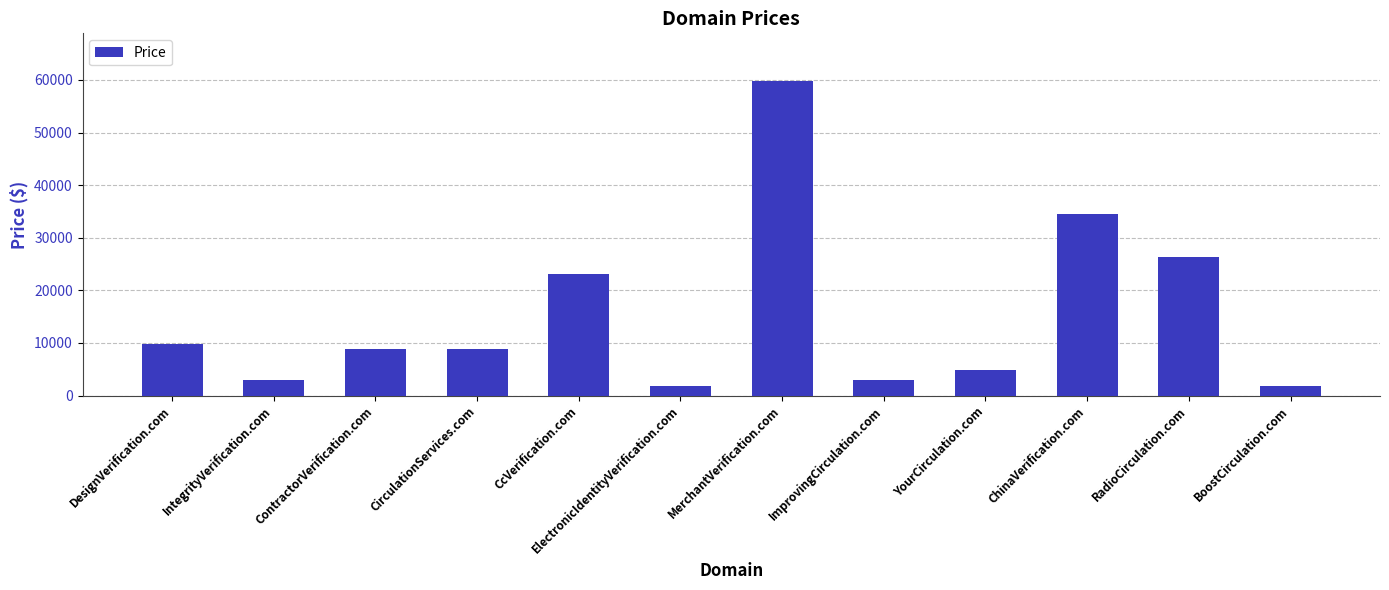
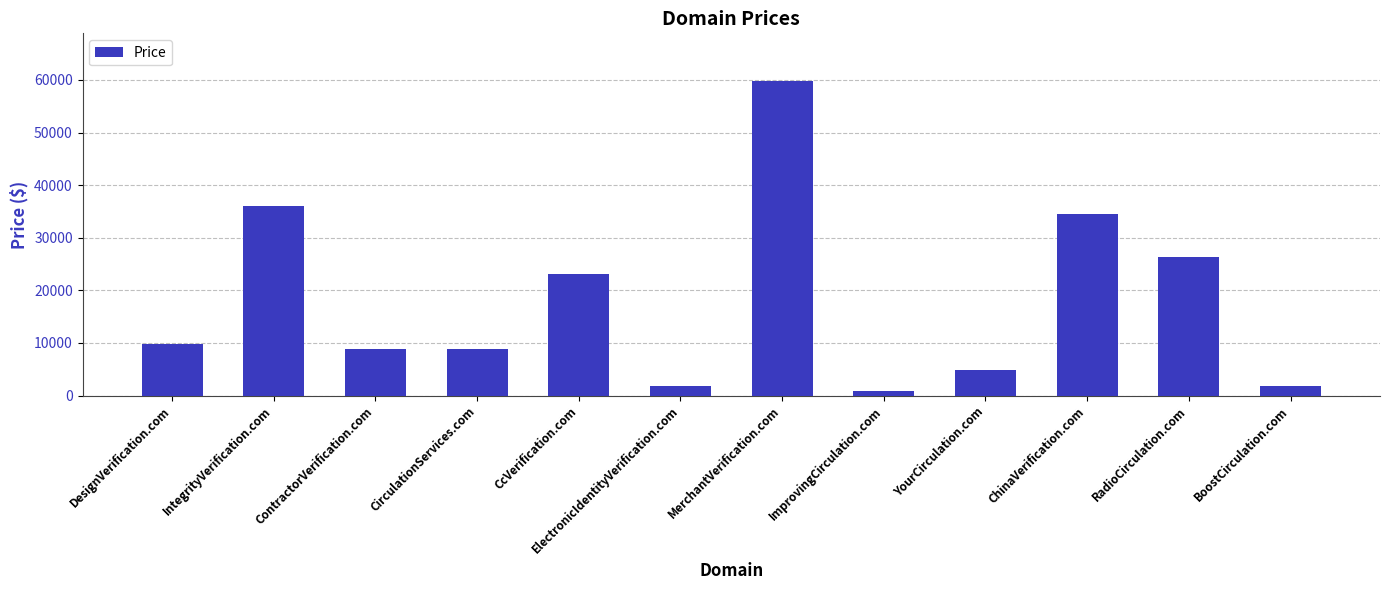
  {
    "DesignVerification.com": 10000,
-   "IntegrityVerification.com": 3000,
+   "IntegrityVerification.com": 36000,
    "ContractorVerification.com": 9000,
    "CirculationServices.com": 9000,
    "CcVerification.com": 23000,
    "ElectronicIdentityVerification.com": 2000,
    "MerchantVerification.com": 60000,
-   "ImprovingCirculation.com": 3000,
+   "ImprovingCirculation.com": 1000,
    "YourCirculation.com": 5000,
    "ChinaVerification.com": 34000,
    "RadioCirculation.com": 26000,
    "BoostCirculation.com": 2000
  }
